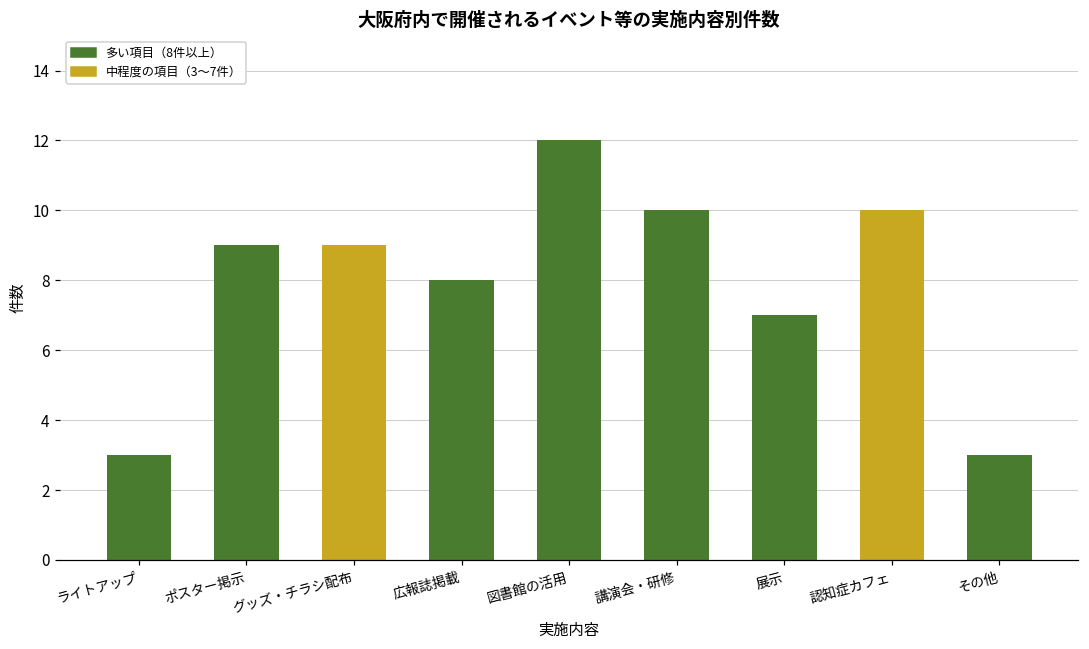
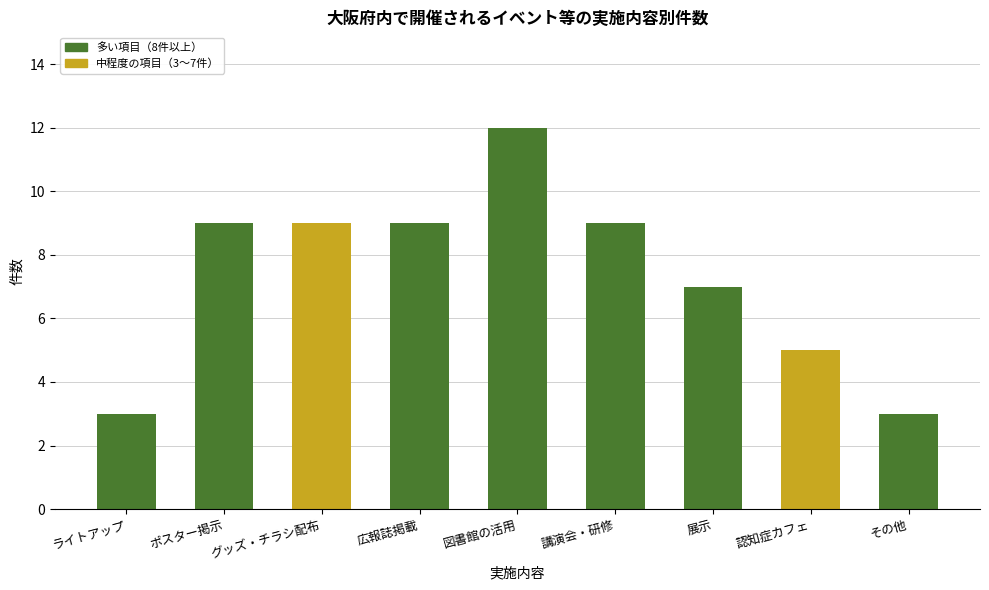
  {
    "ライトアップ": 3,
    "ポスター掲示": 9,
    "グッズ・チラシ配布": 9,
-   "広報誌掲載": 8,
+   "広報誌掲載": 9,
    "図書館の活用": 12,
-   "講演会・研修": 10,
+   "講演会・研修": 9,
    "展示": 7,
-   "認知症カフェ": 10,
+   "認知症カフェ": 5,
    "その他": 3
  }
